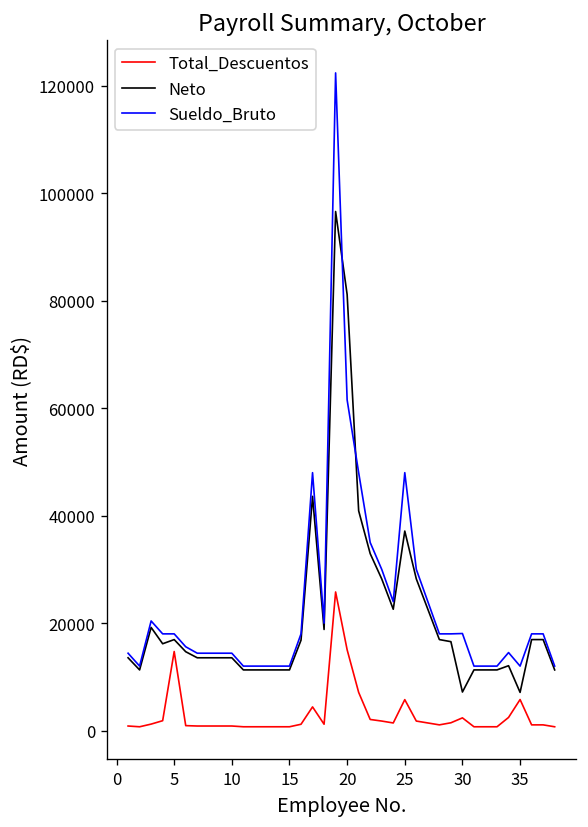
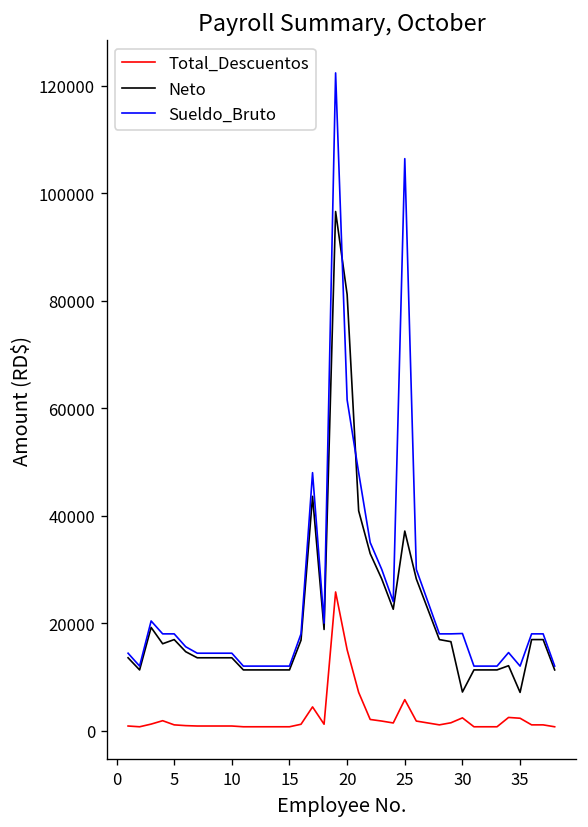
  {
    "Total_Descuentos": {
-     "5": 15000,
+     "5": 1000,
      "10": 1000,
      "15": 1000,
      "20": 15000,
      "25": 6000,
      "30": 2000,
-     "35": 6000
+     "35": 2000
    },
    "Neto": {
      "5": 17000,
      "10": 14000,
      "15": 11000,
      "20": 81000,
      "25": 37000,
      "30": 7000,
      "35": 7000
    },
    "Sueldo_Bruto": {
      "5": 18000,
      "10": 14000,
      "15": 12000,
      "20": 62000,
-     "25": 48000,
+     "25": 106000,
      "30": 18000,
      "35": 12000
    }
  }
